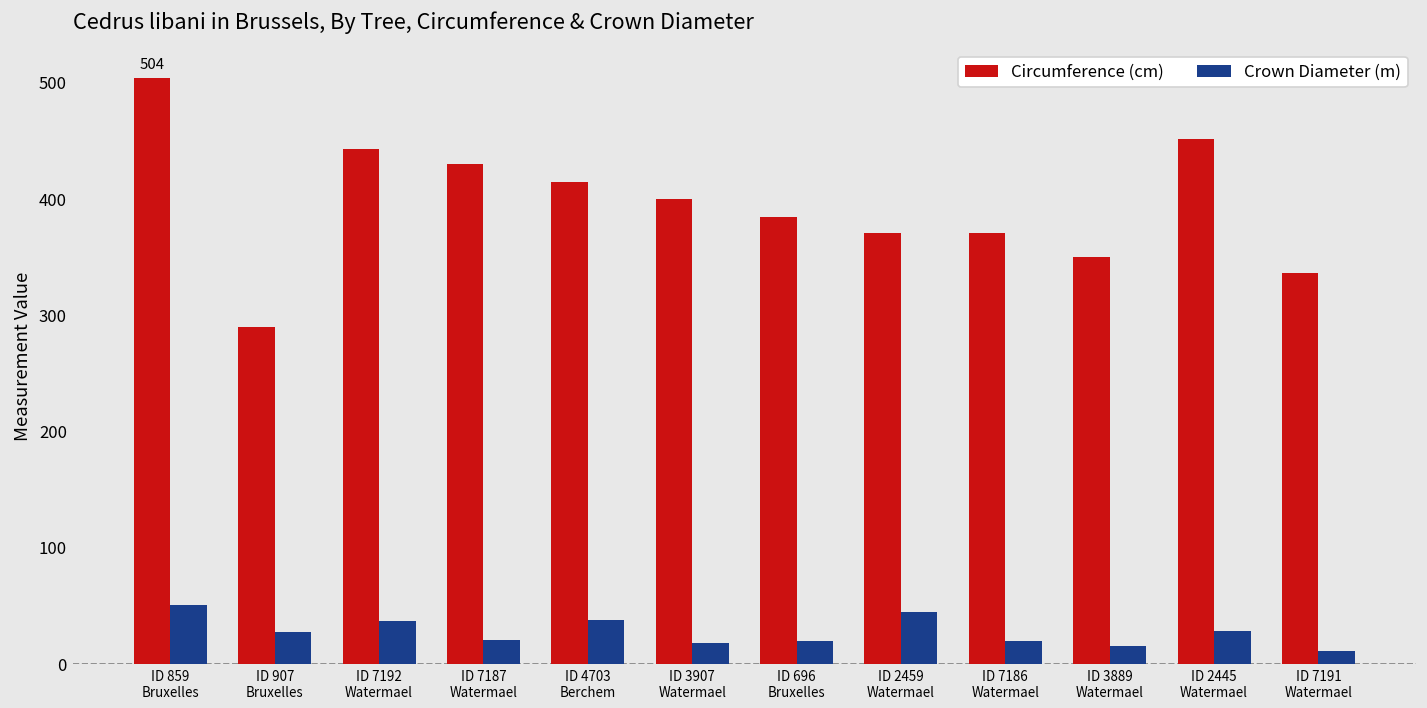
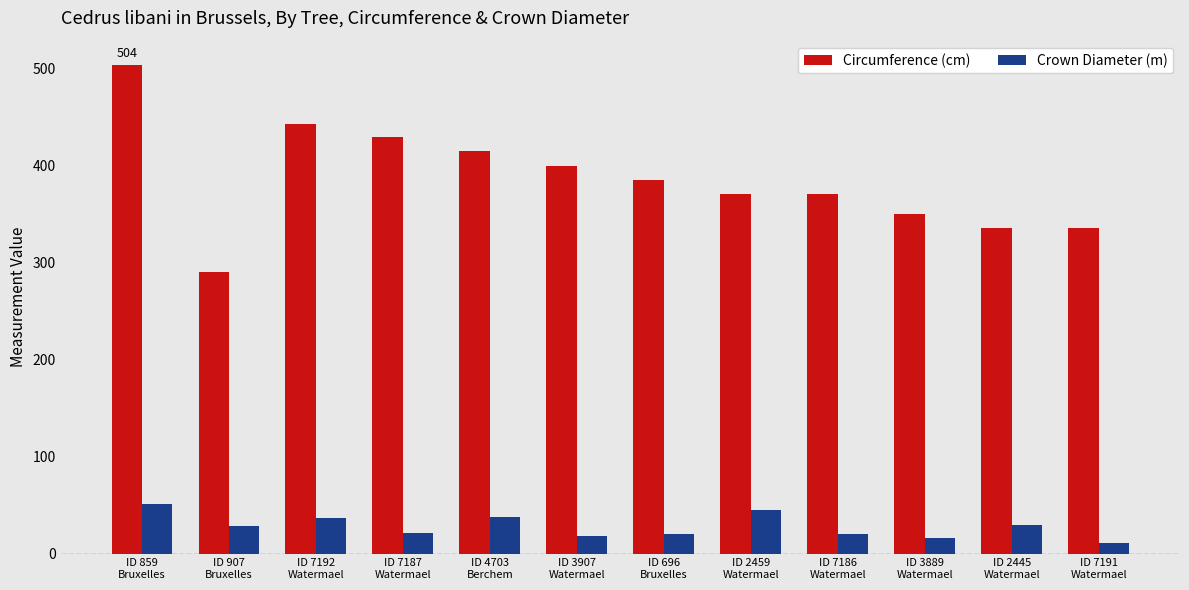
  {
    "Circumference (cm)": {
      "ID 907 Bruxelles": 290,
      "ID 7192 Watermael": 440,
      "ID 7187 Watermael": 430,
      "ID 4703 Berchem": 420,
      "ID 3907 Watermael": 400,
      "ID 696 Bruxelles": 390,
      "ID 2459 Watermael": 370,
      "ID 7186 Watermael": 370,
      "ID 3889 Watermael": 350,
-     "ID 2445 Watermael": 450,
+     "ID 2445 Watermael": 340,
      "ID 7191 Watermael": 340
    },
    "Crown Diameter (m)": {
      "ID 859 Bruxelles": 50,
      "ID 907 Bruxelles": 30,
      "ID 7192 Watermael": 40,
      "ID 7187 Watermael": 20,
      "ID 4703 Berchem": 40,
      "ID 3907 Watermael": 20,
      "ID 696 Bruxelles": 20,
      "ID 2459 Watermael": 50,
      "ID 7186 Watermael": 20,
      "ID 3889 Watermael": 20,
      "ID 2445 Watermael": 30,
      "ID 7191 Watermael": 10
    }
  }
